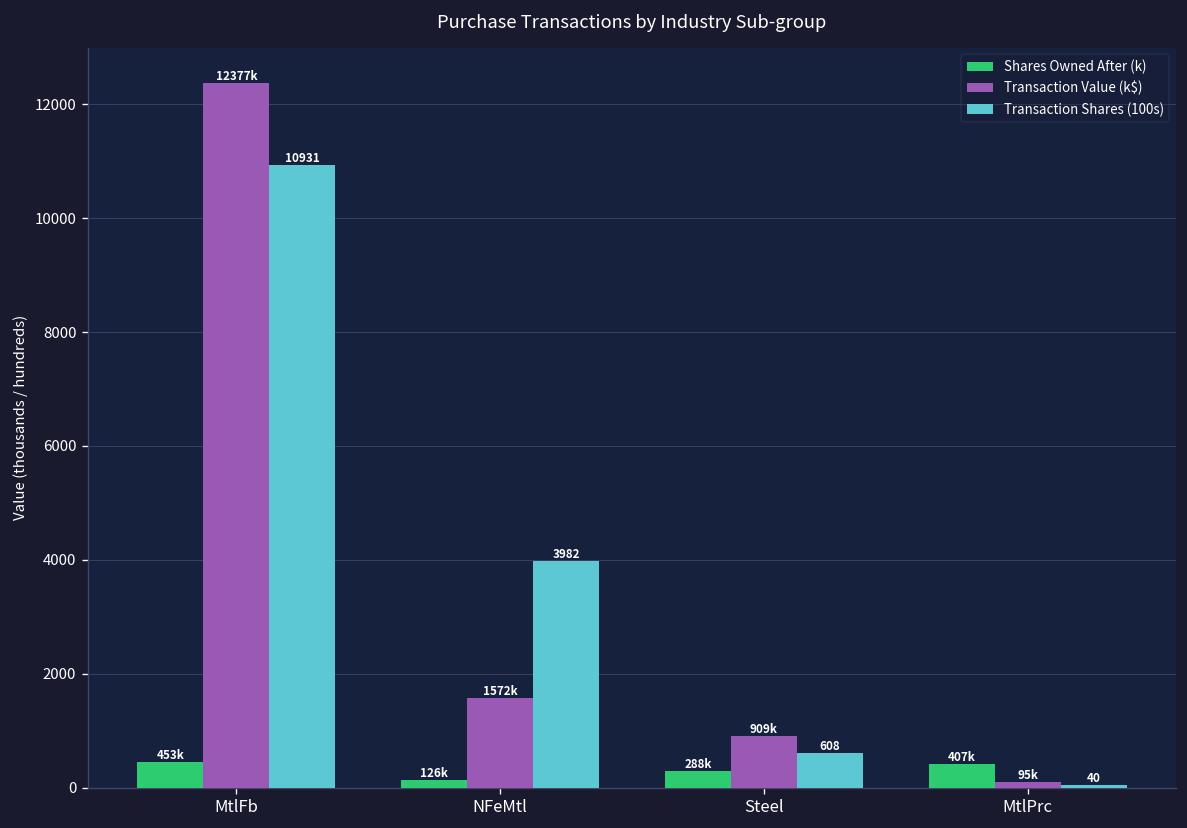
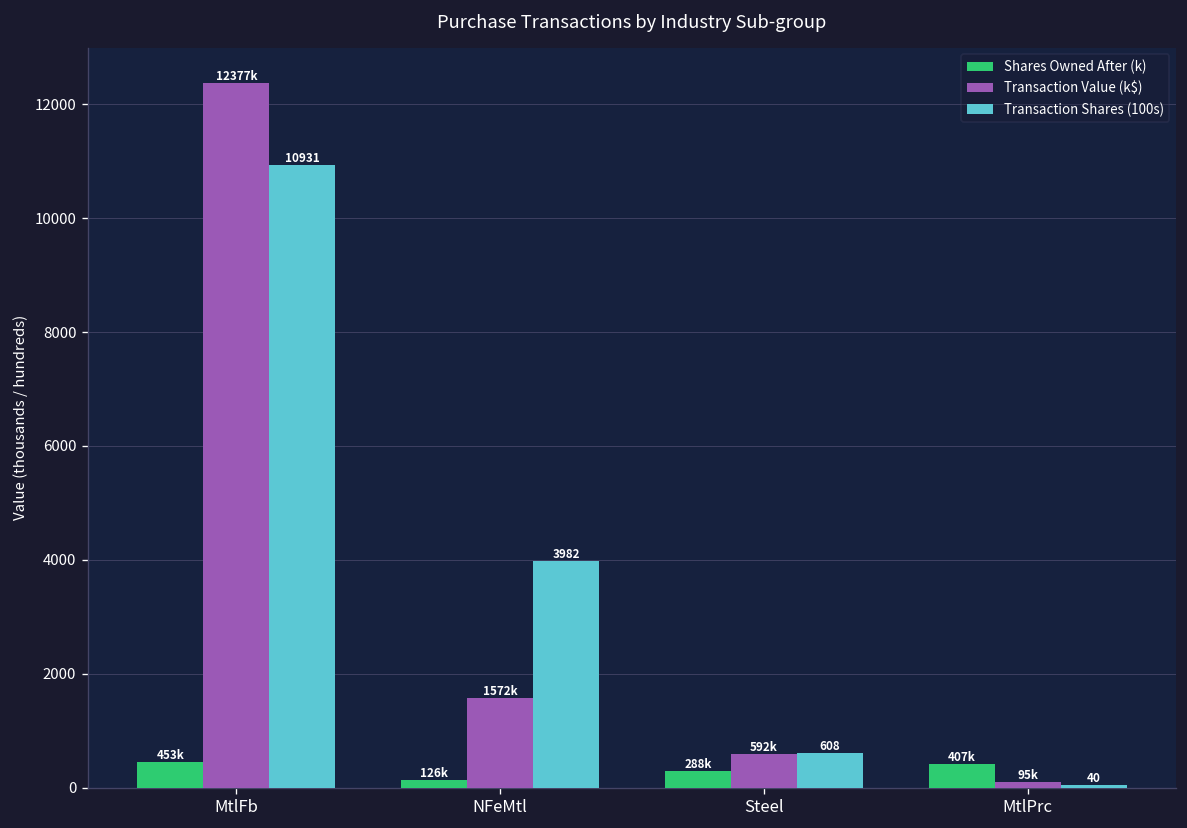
  {
    "Shares Owned After (k)": {
      "MtlFb": "453k",
      "NFeMtl": "126k",
      "Steel": "288k",
      "MtlPrc": "407k"
    },
    "Transaction Value (k$)": {
      "MtlFb": "12377k",
      "NFeMtl": "1572k",
-     "Steel": "909k",
+     "Steel": "592k",
      "MtlPrc": "95k"
    },
    "Transaction Shares (100s)": {
      "MtlFb": "10931",
      "NFeMtl": "3982",
      "Steel": "608",
      "MtlPrc": "40"
    }
  }
